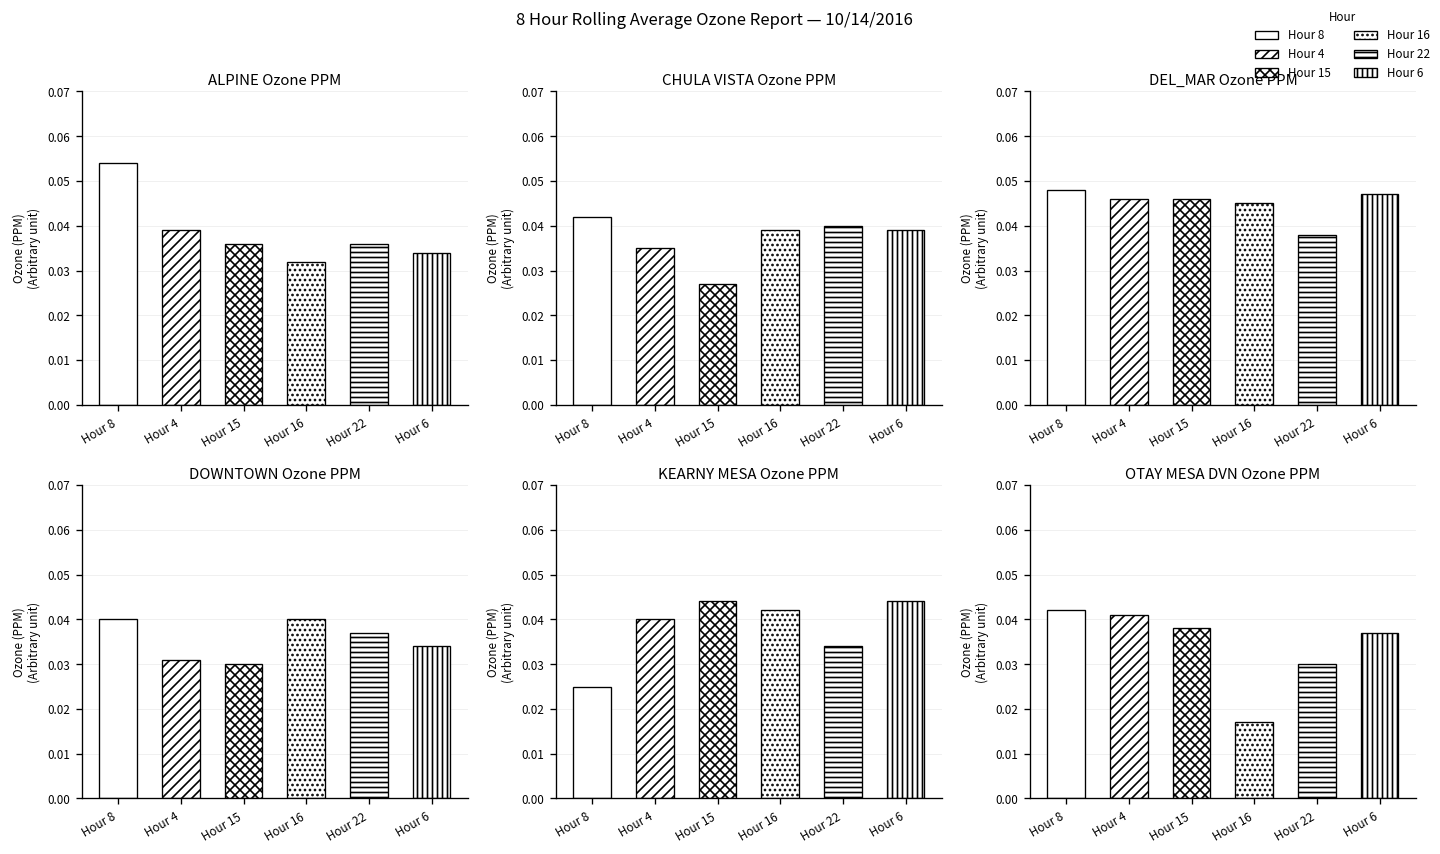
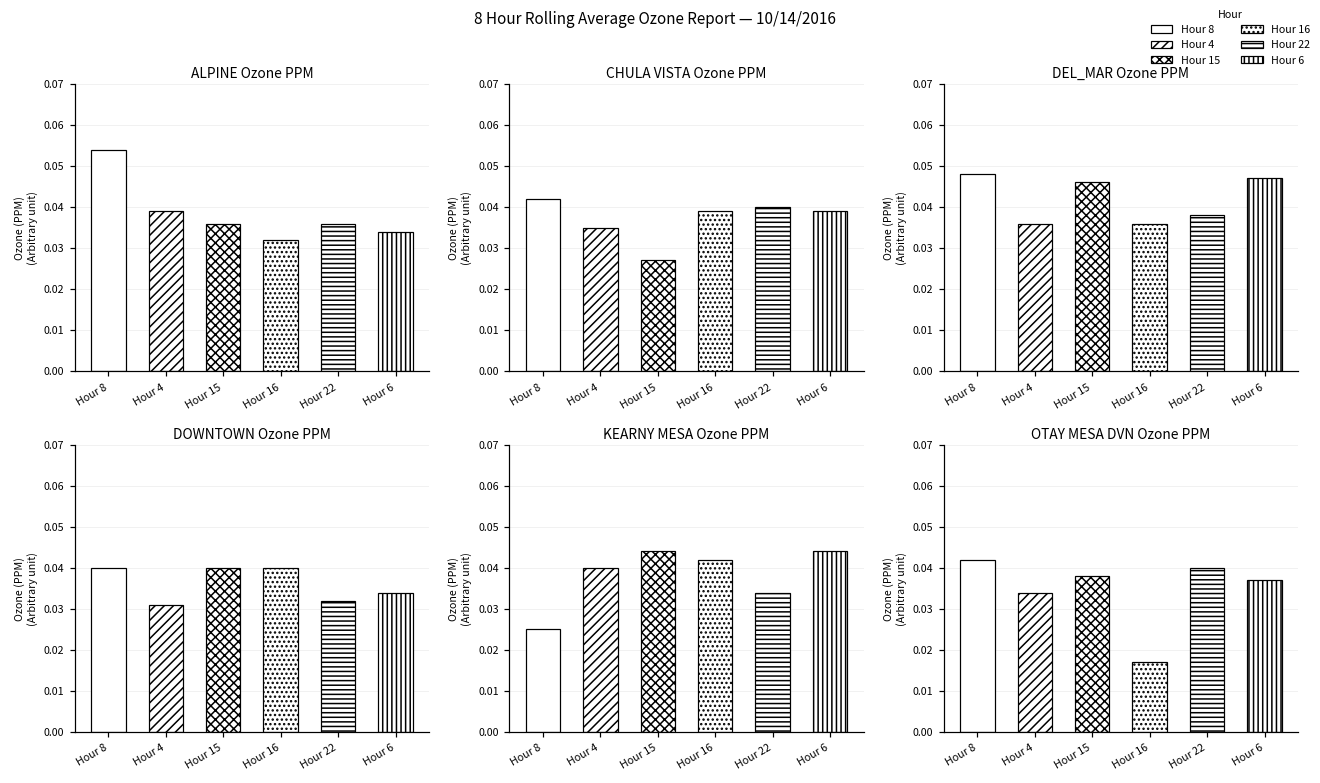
  {
    "ALPINE Ozone PPM": {
      "Hour 8": 0.054,
      "Hour 4": 0.039,
      "Hour 15": 0.036,
      "Hour 16": 0.032,
      "Hour 22": 0.036,
      "Hour 6": 0.034
    },
    "CHULA VISTA Ozone PPM": {
      "Hour 8": 0.042,
      "Hour 4": 0.035,
      "Hour 15": 0.027,
      "Hour 16": 0.039,
      "Hour 22": 0.040,
      "Hour 6": 0.039
    },
    "DEL_MAR Ozone PPM": {
      "Hour 8": 0.048,
-     "Hour 4": 0.046,
+     "Hour 4": 0.036,
      "Hour 15": 0.046,
-     "Hour 16": 0.045,
+     "Hour 16": 0.036,
      "Hour 22": 0.038,
      "Hour 6": 0.047
    },
    "DOWNTOWN Ozone PPM": {
      "Hour 8": 0.040,
      "Hour 4": 0.031,
-     "Hour 15": 0.03,
+     "Hour 15": 0.04,
      "Hour 16": 0.040,
-     "Hour 22": 0.037,
+     "Hour 22": 0.032,
      "Hour 6": 0.034
    },
    "KEARNY MESA Ozone PPM": {
      "Hour 8": 0.025,
      "Hour 4": 0.040,
      "Hour 15": 0.044,
      "Hour 16": 0.042,
      "Hour 22": 0.034,
      "Hour 6": 0.044
    },
    "OTAY MESA DVN Ozone PPM": {
      "Hour 8": 0.042,
-     "Hour 4": 0.041,
+     "Hour 4": 0.034,
      "Hour 15": 0.038,
      "Hour 16": 0.017,
-     "Hour 22": 0.03,
+     "Hour 22": 0.04,
      "Hour 6": 0.037
    }
  }
